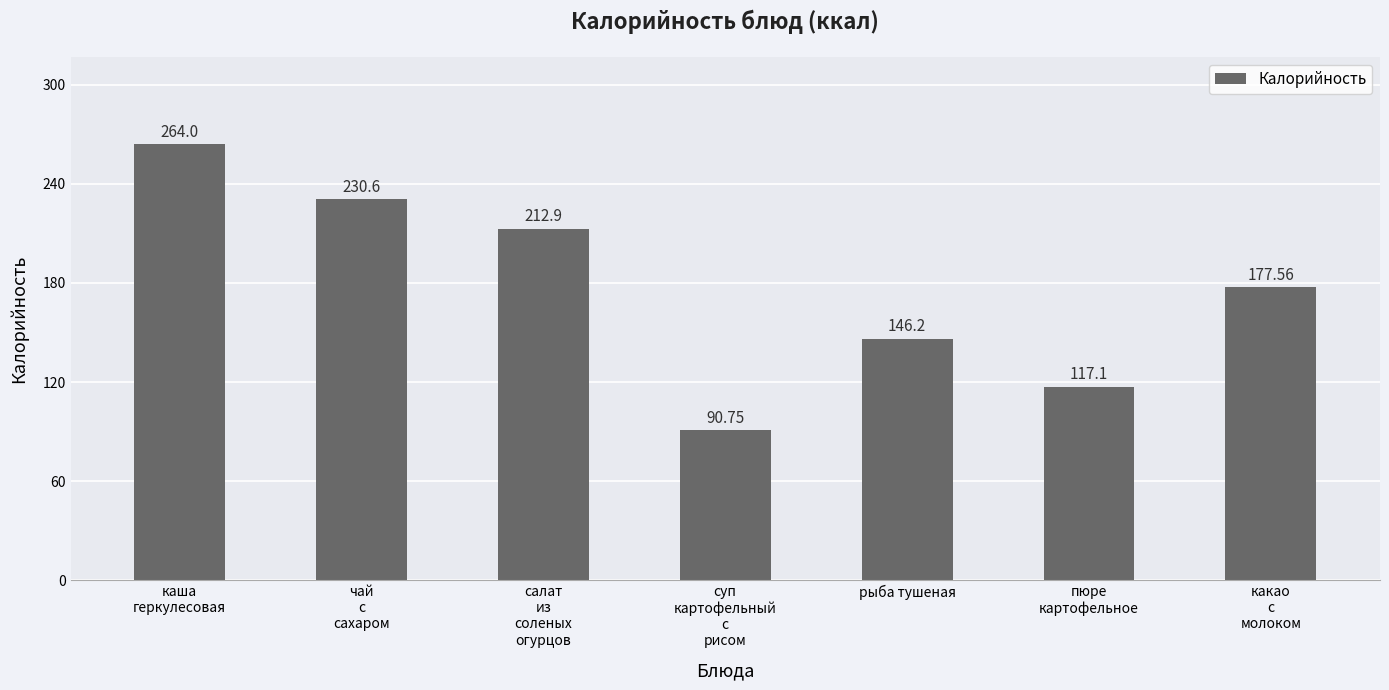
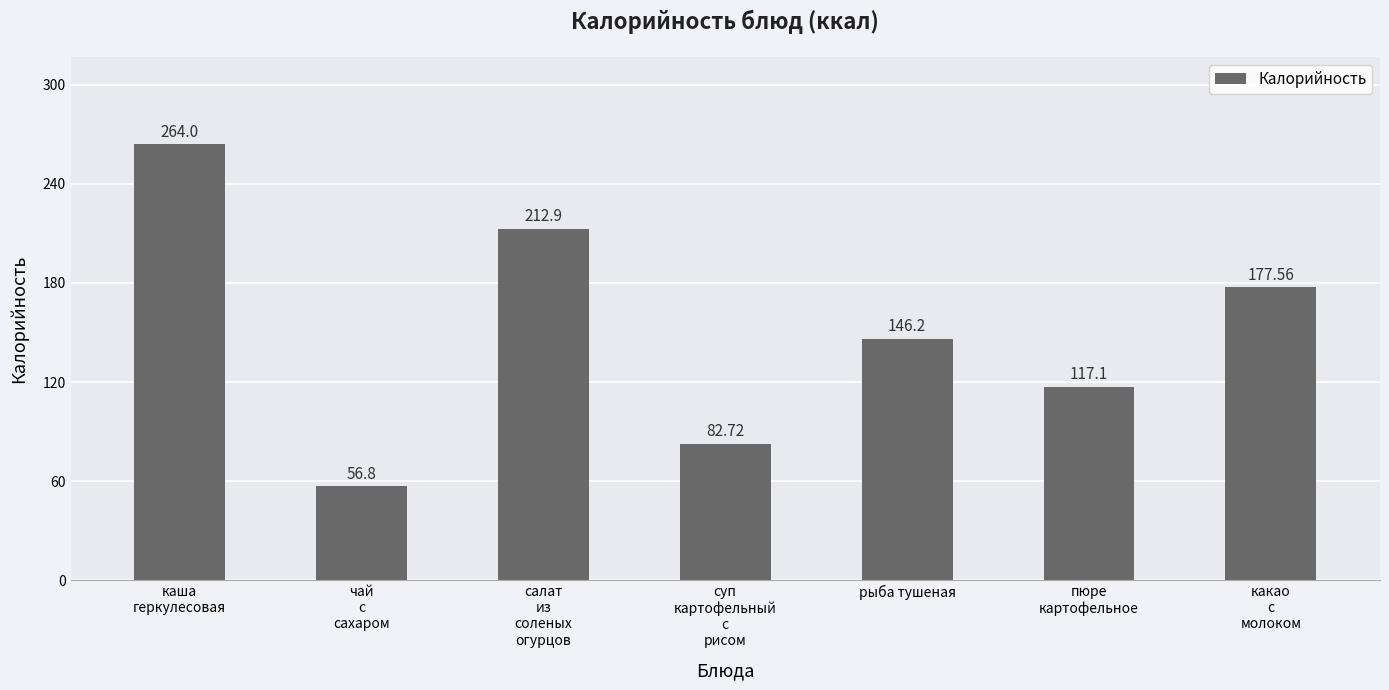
  {
    "каша геркулесовая": 264.0,
-   "чай с сахаром": 230.6,
+   "чай с сахаром": 56.8,
    "салат из соленых огурцов": 212.9,
-   "суп картофельный с рисом": 90.75,
+   "суп картофельный с рисом": 82.72,
    "рыба тушеная": 146.2,
    "пюре картофельное": 117.1,
    "какао с молоком": 177.56
  }
